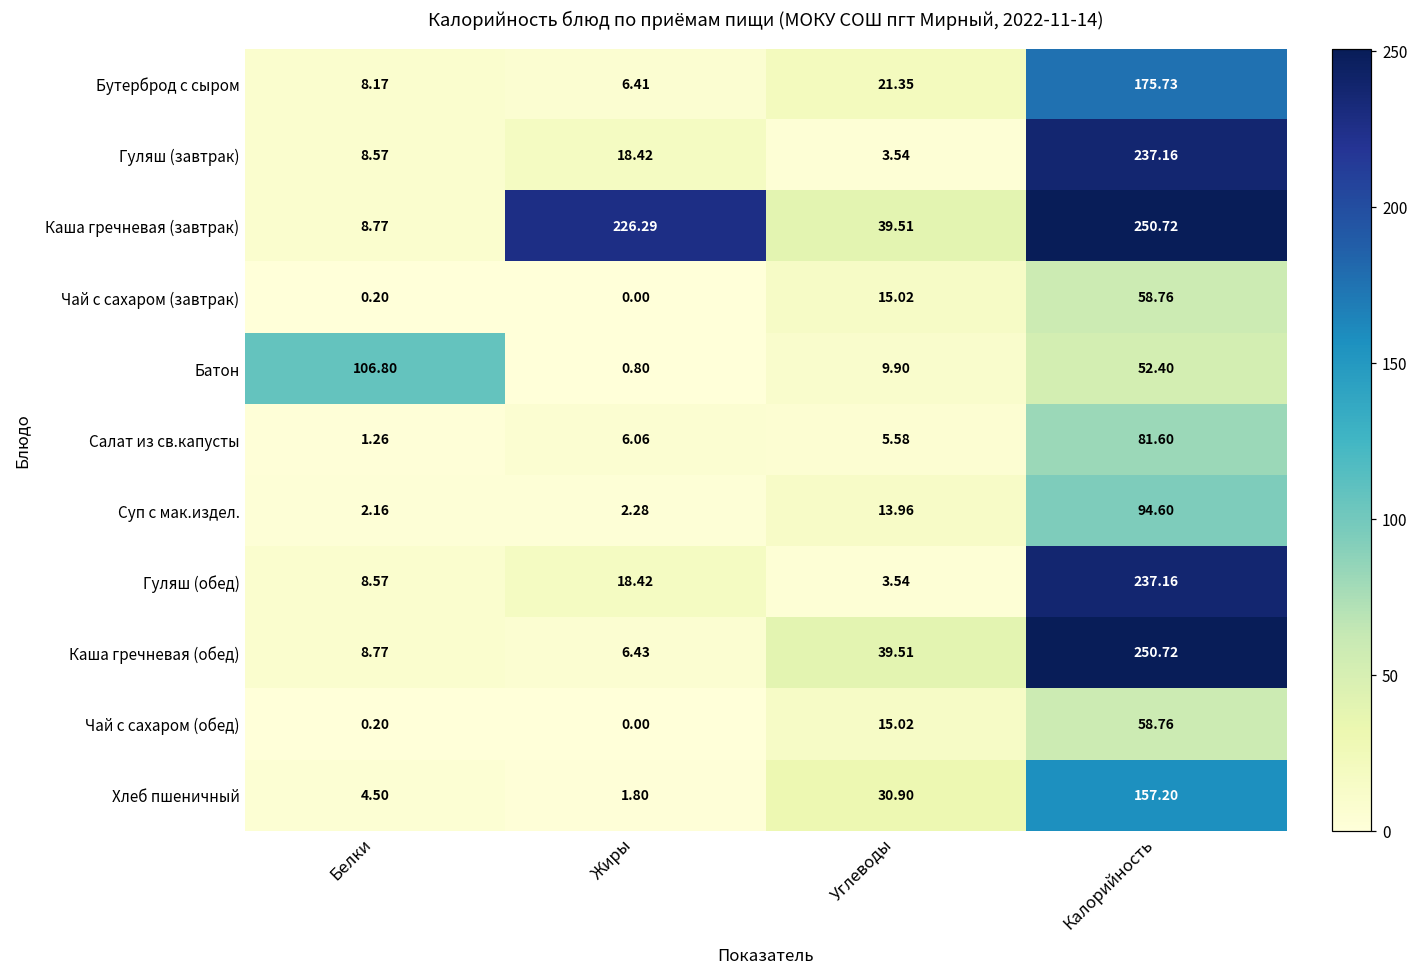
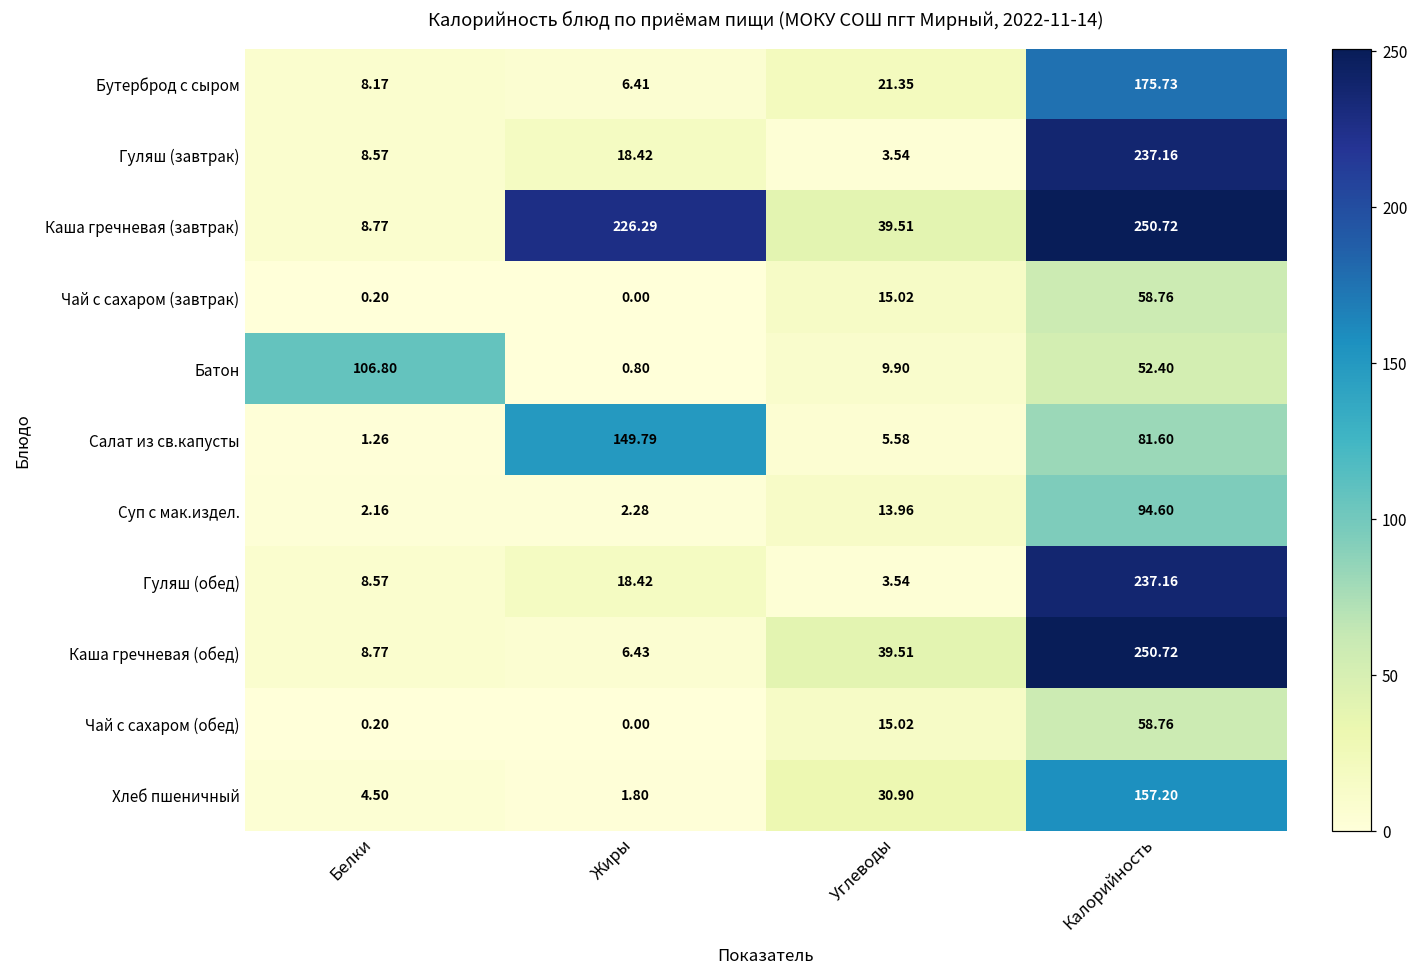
  {
    "Бутерброд с сыром": {
      "Белки": 8.17,
      "Жиры": 6.41,
      "Углеводы": 21.35,
      "Калорийность": 175.73
    },
    "Гуляш (завтрак)": {
      "Белки": 8.57,
      "Жиры": 18.42,
      "Углеводы": 3.54,
      "Калорийность": 237.16
    },
    "Каша гречневая (завтрак)": {
      "Белки": 8.77,
      "Жиры": 226.29,
      "Углеводы": 39.51,
      "Калорийность": 250.72
    },
    "Чай с сахаром (завтрак)": {
      "Белки": 0.20,
      "Жиры": 0.00,
      "Углеводы": 15.02,
      "Калорийность": 58.76
    },
    "Батон": {
      "Белки": 106.80,
      "Жиры": 0.80,
      "Углеводы": 9.90,
      "Калорийность": 52.40
    },
    "Салат из св.капусты": {
      "Белки": 1.26,
-     "Жиры": 6.06,
+     "Жиры": 149.79,
      "Углеводы": 5.58,
      "Калорийность": 81.60
    },
    "Суп с мак.издел.": {
      "Белки": 2.16,
      "Жиры": 2.28,
      "Углеводы": 13.96,
      "Калорийность": 94.60
    },
    "Гуляш (обед)": {
      "Белки": 8.57,
      "Жиры": 18.42,
      "Углеводы": 3.54,
      "Калорийность": 237.16
    },
    "Каша гречневая (обед)": {
      "Белки": 8.77,
      "Жиры": 6.43,
      "Углеводы": 39.51,
      "Калорийность": 250.72
    },
    "Чай с сахаром (обед)": {
      "Белки": 0.20,
      "Жиры": 0.00,
      "Углеводы": 15.02,
      "Калорийность": 58.76
    },
    "Хлеб пшеничный": {
      "Белки": 4.50,
      "Жиры": 1.80,
      "Углеводы": 30.90,
      "Калорийность": 157.20
    }
  }
